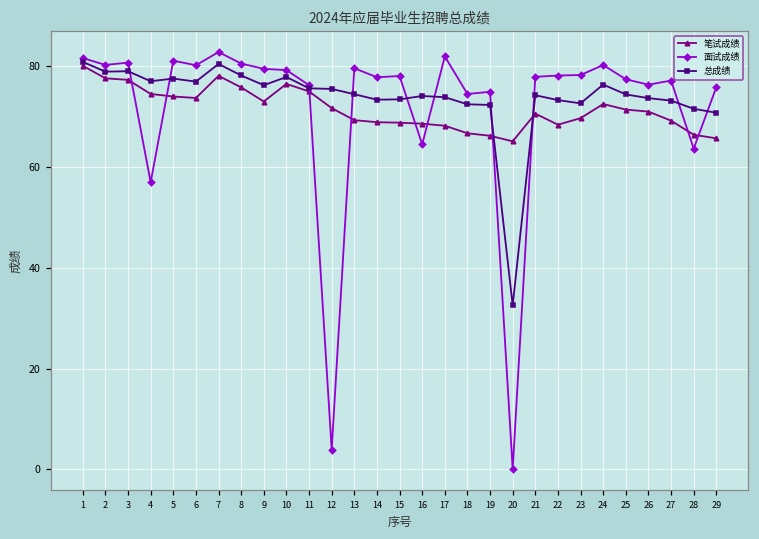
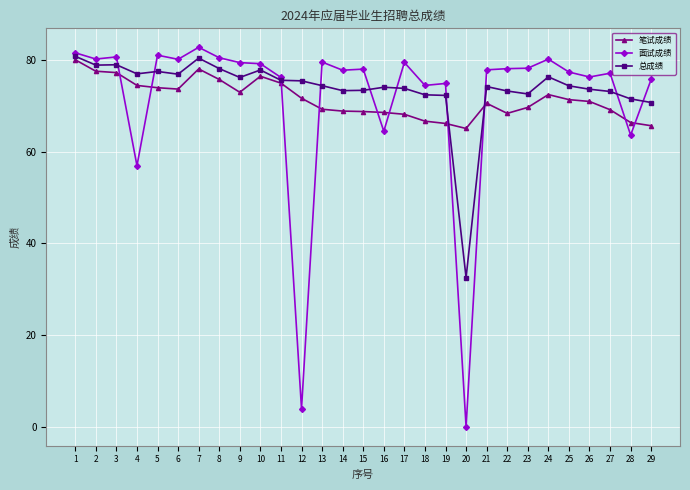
  {
    "面试成绩": {
      "1": 82,
      "2": 80,
      "3": 81,
      "4": 57,
      "5": 81,
      "6": 80,
      "7": 83,
      "8": 81,
      "9": 79,
      "10": 79,
      "11": 76,
      "12": 4,
      "13": 80,
      "14": 78,
      "15": 78,
      "16": 65,
-     "17": 82,
+     "17": 80,
      "18": 75,
      "19": 75,
      "20": 0,
      "21": 78,
      "22": 78,
      "23": 78,
      "24": 80,
      "25": 77,
      "26": 76,
      "27": 77,
      "28": 64,
      "29": 76
    }
  }
